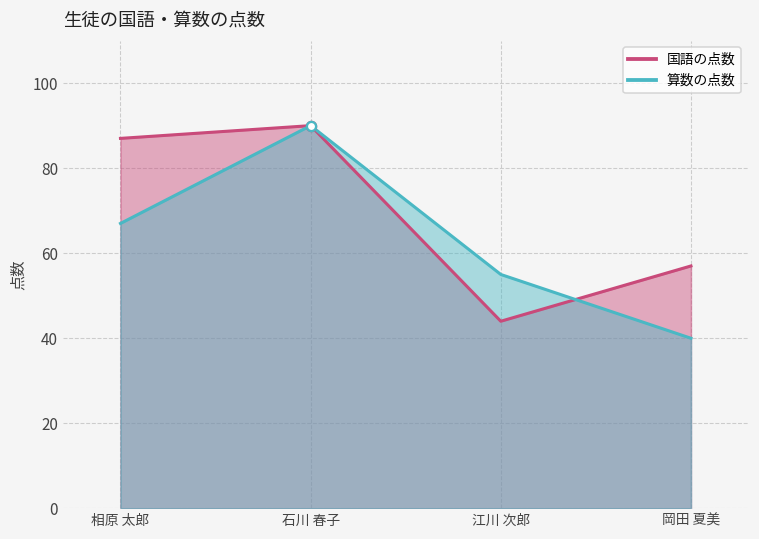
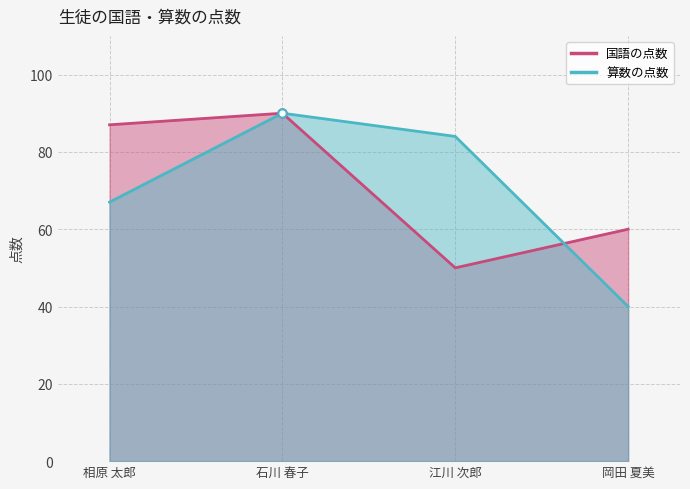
  {
    "国語の点数": {
      "相原 太郎": 87,
-     "江川 次郎": 44,
-     "岡田 夏美": 57
+     "江川 次郎": 50,
+     "岡田 夏美": 60
    },
    "算数の点数": {
      "相原 太郎": 67,
-     "江川 次郎": 55,
+     "江川 次郎": 84,
      "岡田 夏美": 40
    }
  }
